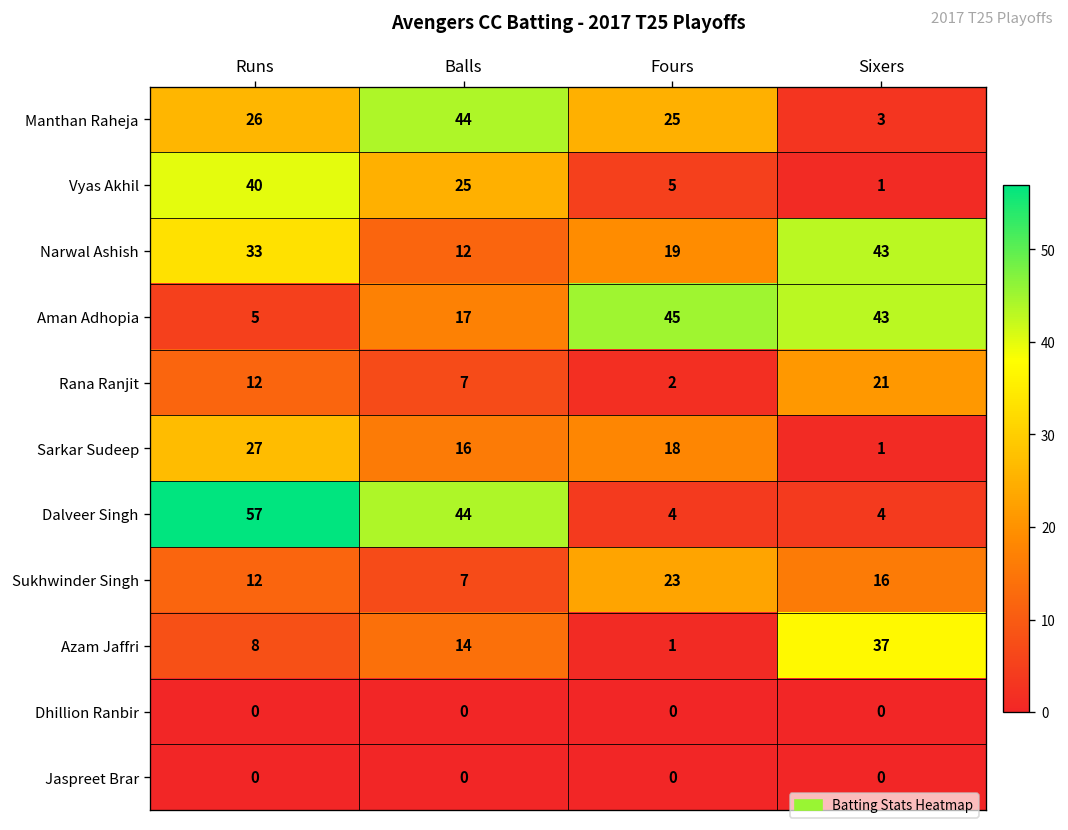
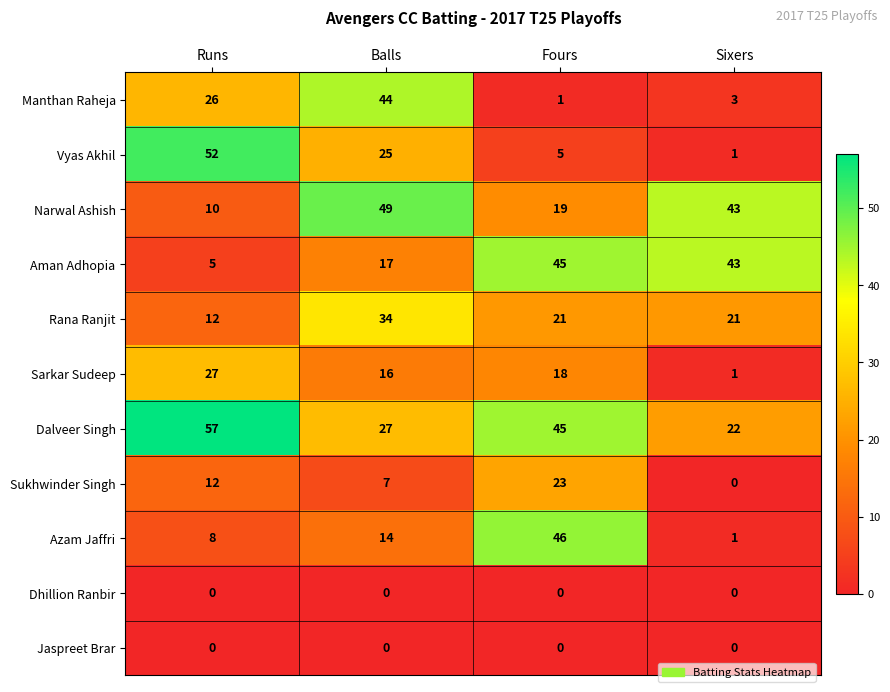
  {
    "Manthan Raheja": {
      "Runs": 26,
      "Balls": 44,
-     "Fours": 25,
+     "Fours": 1,
      "Sixers": 3
    },
    "Vyas Akhil": {
-     "Runs": 40,
+     "Runs": 52,
      "Balls": 25,
      "Fours": 5,
      "Sixers": 1
    },
    "Narwal Ashish": {
-     "Runs": 33,
-     "Balls": 12,
+     "Runs": 10,
+     "Balls": 49,
      "Fours": 19,
      "Sixers": 43
    },
    "Aman Adhopia": {
      "Runs": 5,
      "Balls": 17,
      "Fours": 45,
      "Sixers": 43
    },
    "Rana Ranjit": {
      "Runs": 12,
-     "Balls": 7,
-     "Fours": 2,
+     "Balls": 34,
+     "Fours": 21,
      "Sixers": 21
    },
    "Sarkar Sudeep": {
      "Runs": 27,
      "Balls": 16,
      "Fours": 18,
      "Sixers": 1
    },
    "Dalveer Singh": {
      "Runs": 57,
-     "Balls": 44,
-     "Fours": 4,
-     "Sixers": 4
+     "Balls": 27,
+     "Fours": 45,
+     "Sixers": 22
    },
    "Sukhwinder Singh": {
      "Runs": 12,
      "Balls": 7,
      "Fours": 23,
-     "Sixers": 16
+     "Sixers": 0
    },
    "Azam Jaffri": {
      "Runs": 8,
      "Balls": 14,
-     "Fours": 1,
-     "Sixers": 37
+     "Fours": 46,
+     "Sixers": 1
    },
    "Dhillion Ranbir": {
      "Runs": 0,
      "Balls": 0,
      "Fours": 0,
      "Sixers": 0
    },
    "Jaspreet Brar": {
      "Runs": 0,
      "Balls": 0,
      "Fours": 0,
      "Sixers": 0
    }
  }
